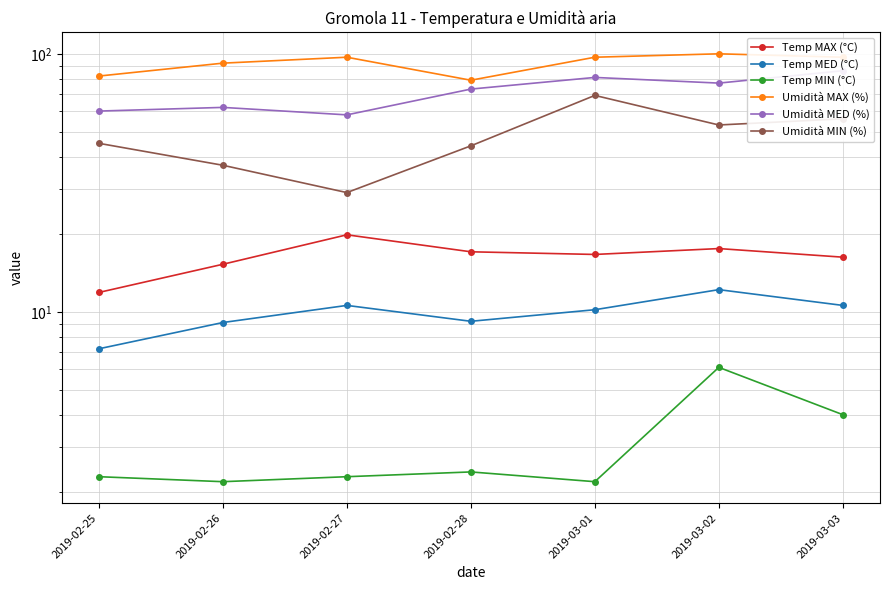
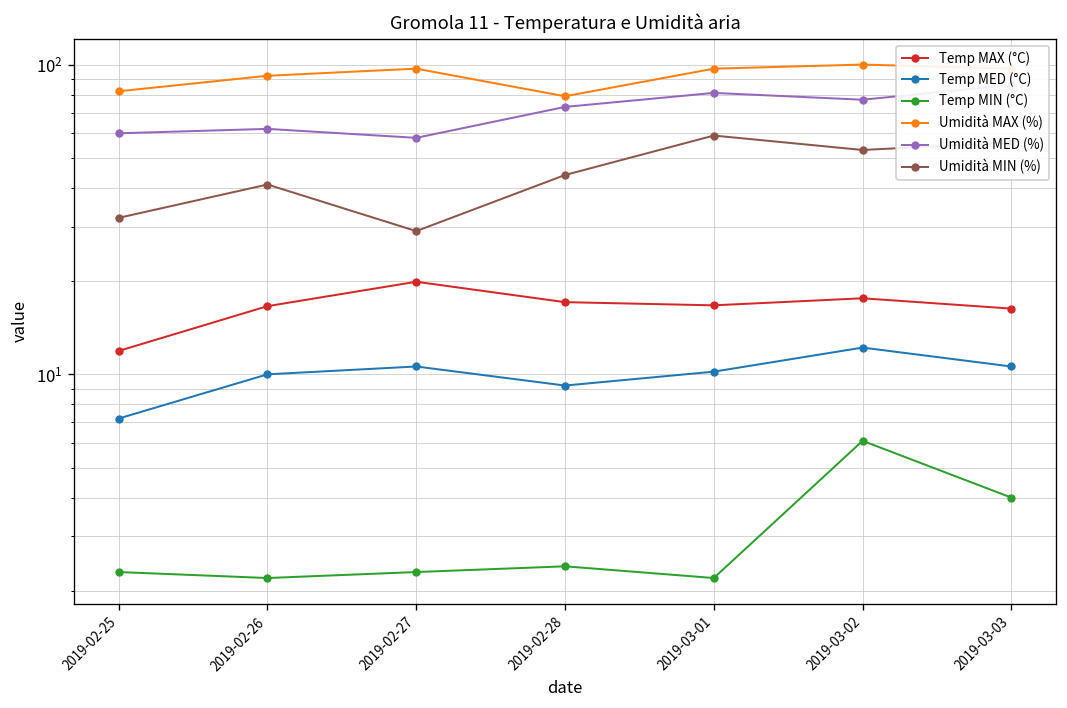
  {
    "Temp MAX (°C)": {
      "2019-02-25": 12,
-     "2019-02-26": 15,
+     "2019-02-26": 17,
      "2019-02-27": 20,
      "2019-02-28": 17,
      "2019-03-01": 17,
      "2019-03-02": 18,
      "2019-03-03": 16
    },
    "Temp MED (°C)": {
      "2019-02-25": 7.2,
-     "2019-02-26": 9.1,
+     "2019-02-26": 10.0,
      "2019-02-27": 10.6,
      "2019-02-28": 9.2,
      "2019-03-01": 10.2,
      "2019-03-02": 12,
      "2019-03-03": 10.6
    },
    "Temp MIN (°C)": {
      "2019-02-25": 2.3,
      "2019-02-26": 2.2,
      "2019-02-27": 2.3,
      "2019-02-28": 2.4,
      "2019-03-01": 2.2,
      "2019-03-02": 6.1,
      "2019-03-03": 4.0
    },
    "Umidità MAX (%)": {
      "2019-02-25": 82,
      "2019-02-26": 92,
      "2019-02-27": 97,
      "2019-02-28": 79,
      "2019-03-01": 97,
      "2019-03-02": 100
    },
    "Umidità MED (%)": {
      "2019-02-25": 60,
      "2019-02-26": 62,
      "2019-02-27": 58,
      "2019-02-28": 73,
      "2019-03-01": 81,
      "2019-03-02": 77
    },
    "Umidità MIN (%)": {
-     "2019-02-25": 45,
-     "2019-02-26": 37,
+     "2019-02-25": 32,
+     "2019-02-26": 41,
      "2019-02-27": 29,
      "2019-02-28": 44,
-     "2019-03-01": 69,
+     "2019-03-01": 59,
      "2019-03-02": 53
    }
  }
